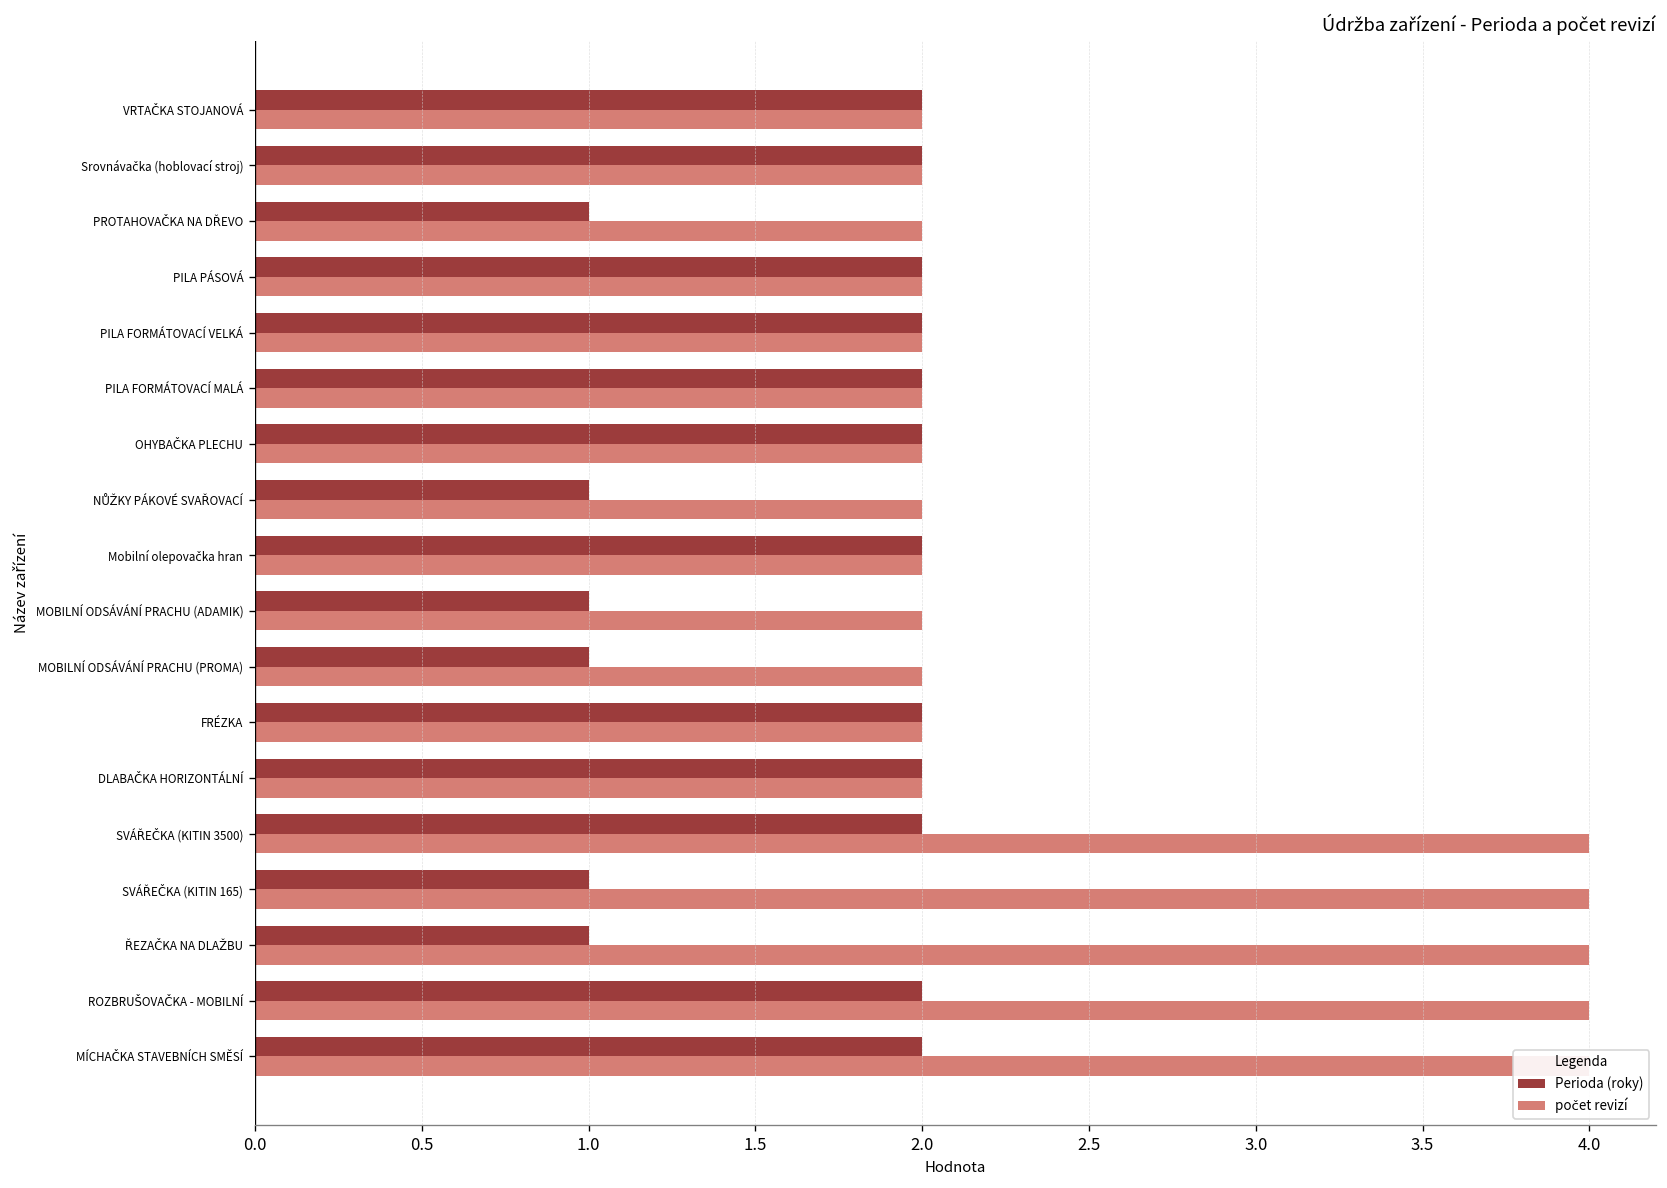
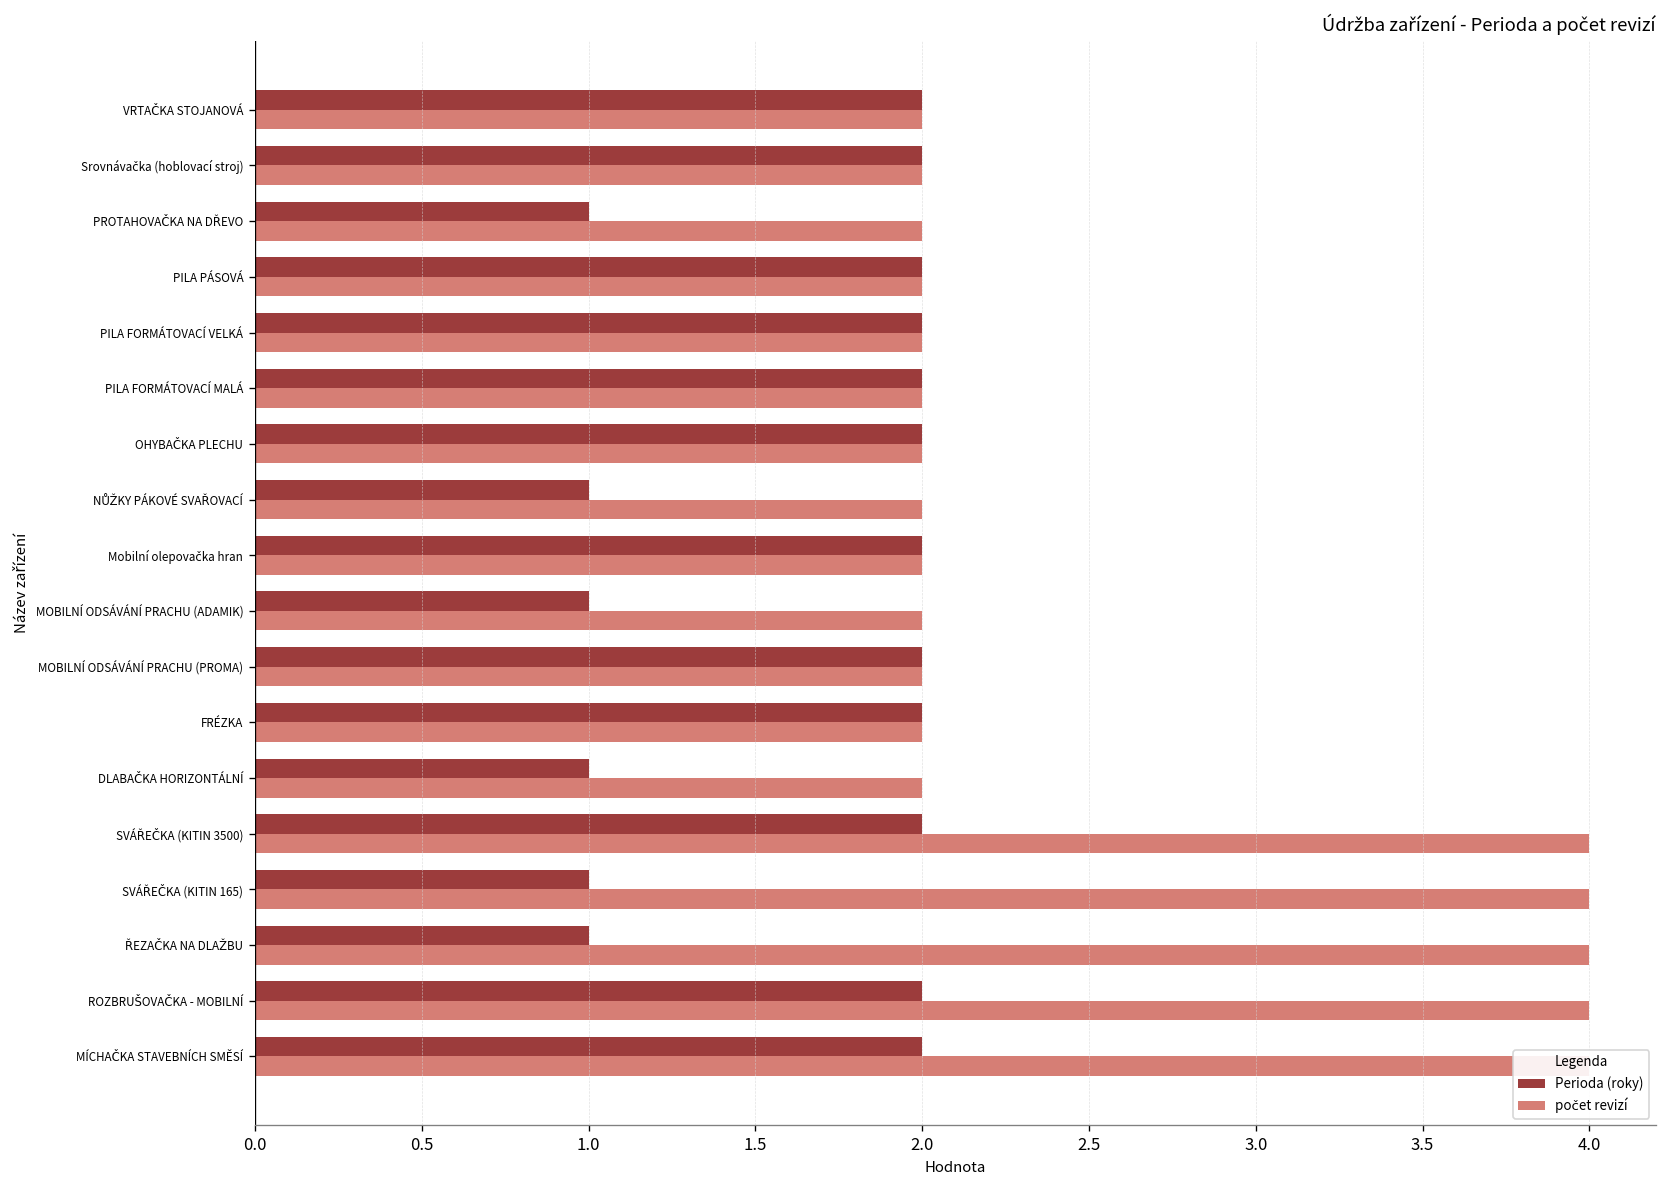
  {
    "Perioda (roky)": {
      "VRTAČKA STOJANOVÁ": 2,
      "Srovnávačka (hoblovací stroj)": 2,
      "PROTAHOVAČKA NA DŘEVO": 1,
      "PILA PÁSOVÁ": 2,
      "PILA FORMÁTOVACÍ VELKÁ": 2,
      "PILA FORMÁTOVACÍ MALÁ": 2,
      "OHYBAČKA PLECHU": 2,
      "NŮŽKY PÁKOVÉ SVAŘOVACÍ": 1,
      "Mobilní olepovačka hran": 2,
      "MOBILNÍ ODSÁVÁNÍ PRACHU (ADAMIK)": 1,
-     "MOBILNÍ ODSÁVÁNÍ PRACHU (PROMA)": 1,
+     "MOBILNÍ ODSÁVÁNÍ PRACHU (PROMA)": 2,
      "FRÉZKA": 2,
-     "DLABAČKA HORIZONTÁLNÍ": 2,
+     "DLABAČKA HORIZONTÁLNÍ": 1,
      "SVÁŘEČKA (KITIN 3500)": 2,
      "SVÁŘEČKA (KITIN 165)": 1,
      "ŘEZAČKA NA DLAŽBU": 1,
      "ROZBRUŠOVAČKA - MOBILNÍ": 2,
      "MÍCHAČKA STAVEBNÍCH SMĚSÍ": 2
    },
    "počet revizí": {
      "VRTAČKA STOJANOVÁ": 2,
      "Srovnávačka (hoblovací stroj)": 2,
      "PROTAHOVAČKA NA DŘEVO": 2,
      "PILA PÁSOVÁ": 2,
      "PILA FORMÁTOVACÍ VELKÁ": 2,
      "PILA FORMÁTOVACÍ MALÁ": 2,
      "OHYBAČKA PLECHU": 2,
      "NŮŽKY PÁKOVÉ SVAŘOVACÍ": 2,
      "Mobilní olepovačka hran": 2,
      "MOBILNÍ ODSÁVÁNÍ PRACHU (ADAMIK)": 2,
      "MOBILNÍ ODSÁVÁNÍ PRACHU (PROMA)": 2,
      "FRÉZKA": 2,
      "DLABAČKA HORIZONTÁLNÍ": 2,
      "SVÁŘEČKA (KITIN 3500)": 4,
      "SVÁŘEČKA (KITIN 165)": 4,
      "ŘEZAČKA NA DLAŽBU": 4,
      "ROZBRUŠOVAČKA - MOBILNÍ": 4
    }
  }
